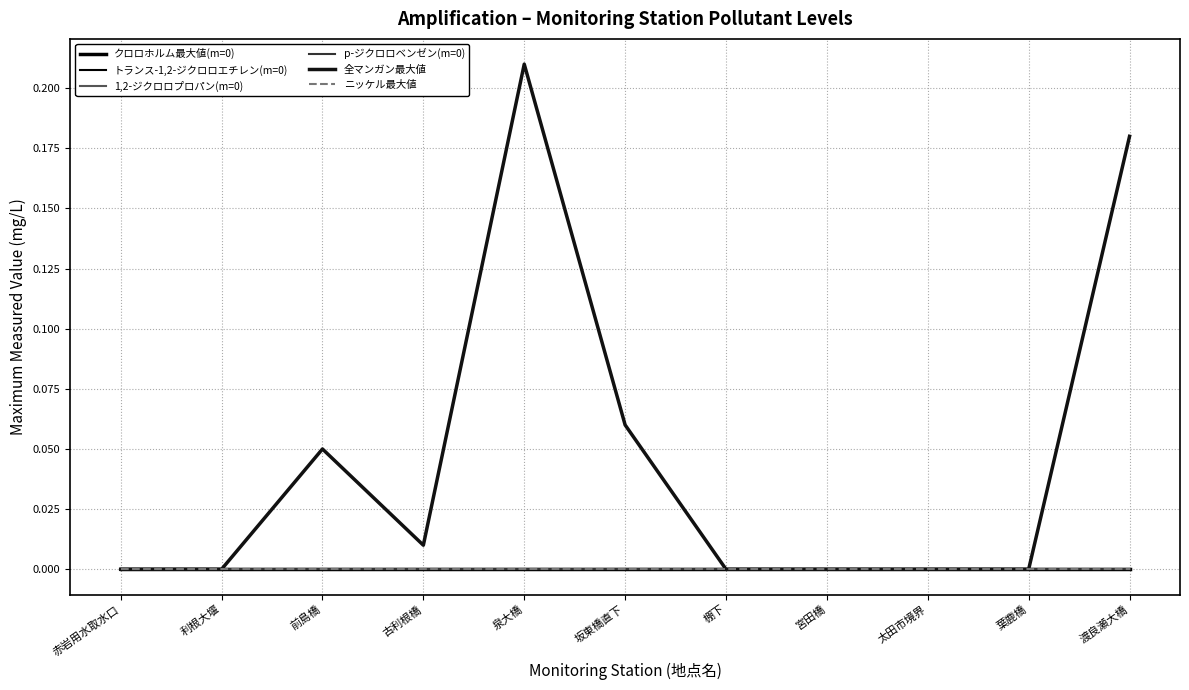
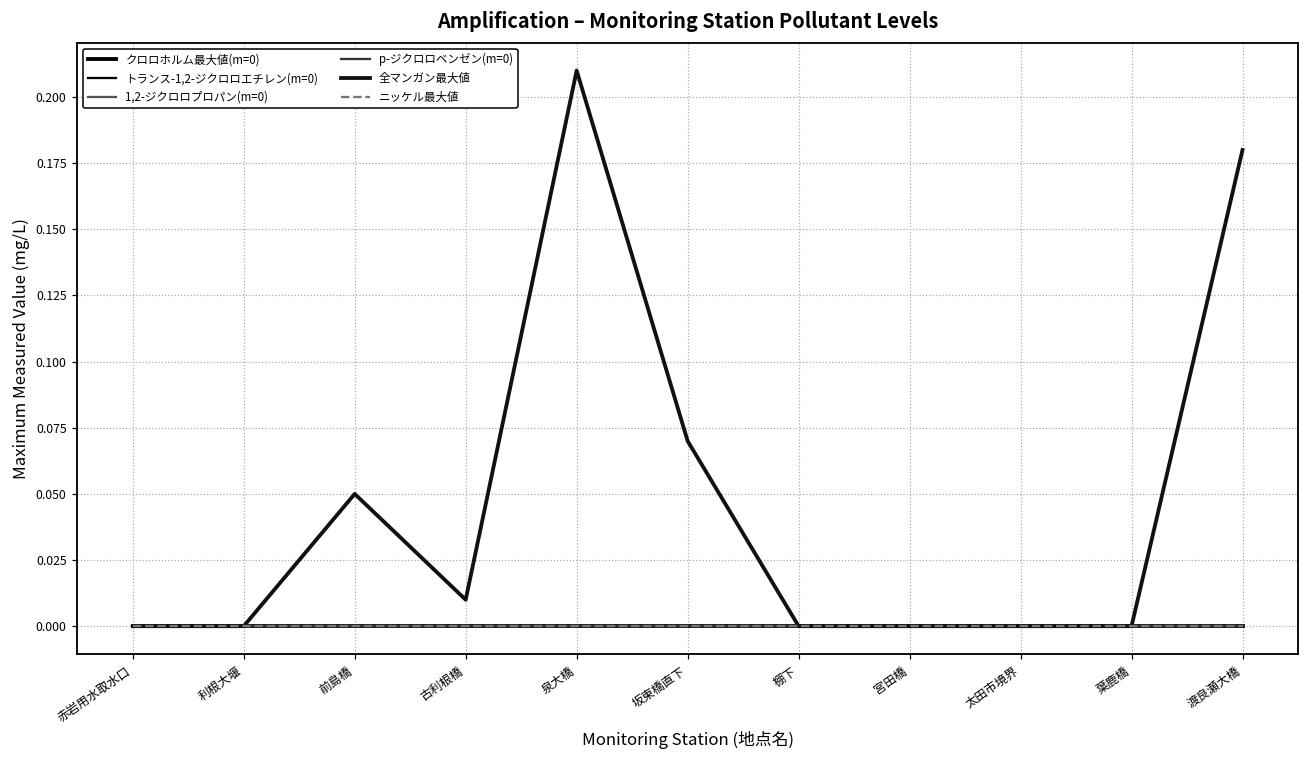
  {
    "ニッケル最大値": {
      "前島橋": 0.00,
      "古利根橋": 0.00,
      "泉大橋": 0.00,
      "坂東橋直下": 0.00,
      "渡良瀬大橋": 0.00
    },
    "全マンガン最大値": {
      "前島橋": 0.05,
      "古利根橋": 0.01,
      "泉大橋": 0.21,
-     "坂東橋直下": 0.06,
+     "坂東橋直下": 0.07,
      "渡良瀬大橋": 0.18
    }
  }
